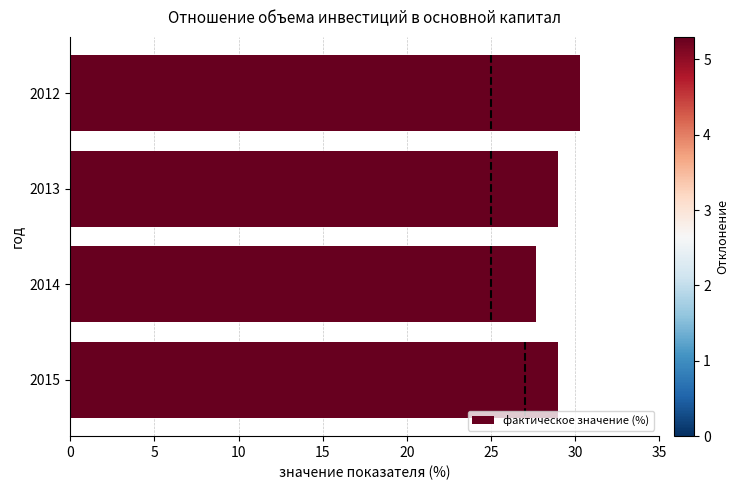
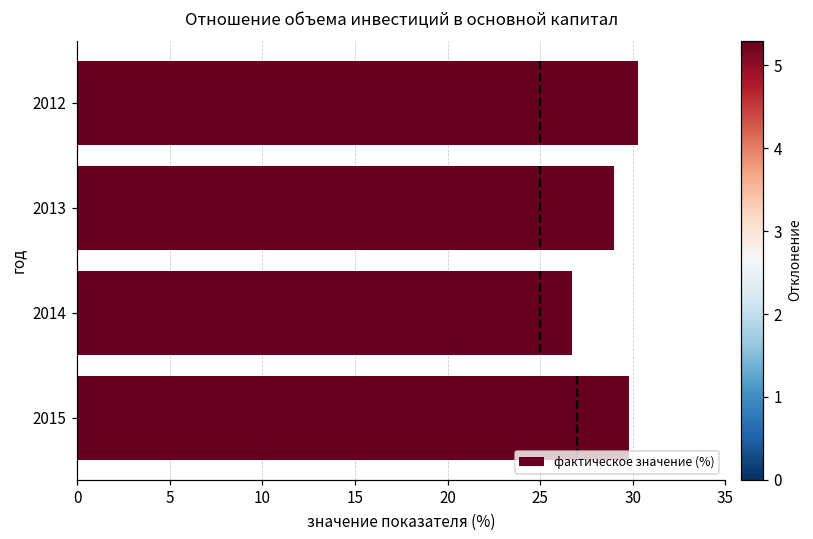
  {
    "фактическое значение (%)": {
      "2012": 30.3,
      "2013": 29.0,
-     "2014": 27.7,
-     "2015": 29.0
+     "2014": 26.7,
+     "2015": 29.8
    }
  }
